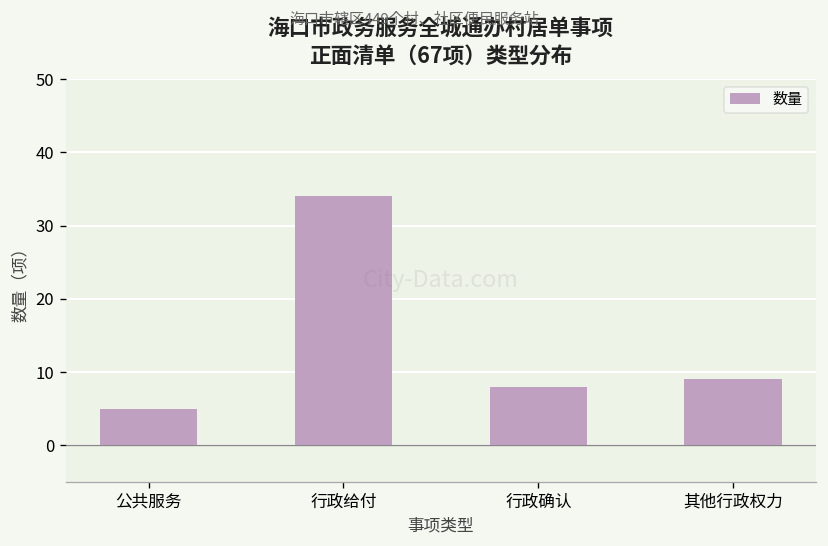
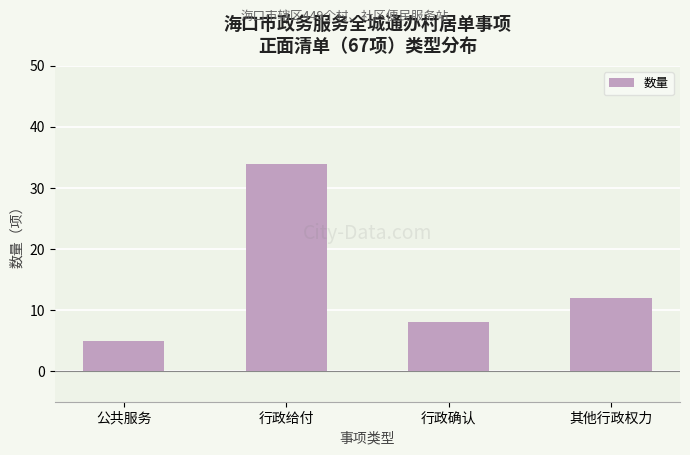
  {
    "公共服务": 5,
    "行政给付": 34,
    "行政确认": 8,
-   "其他行政权力": 9
+   "其他行政权力": 12
  }
